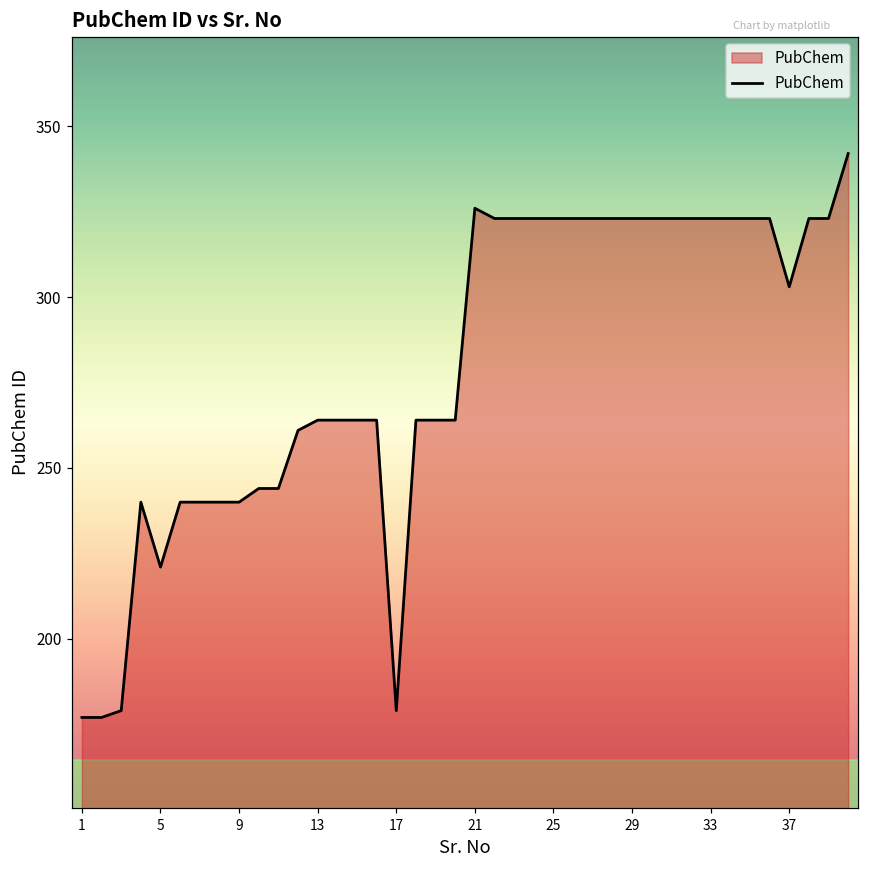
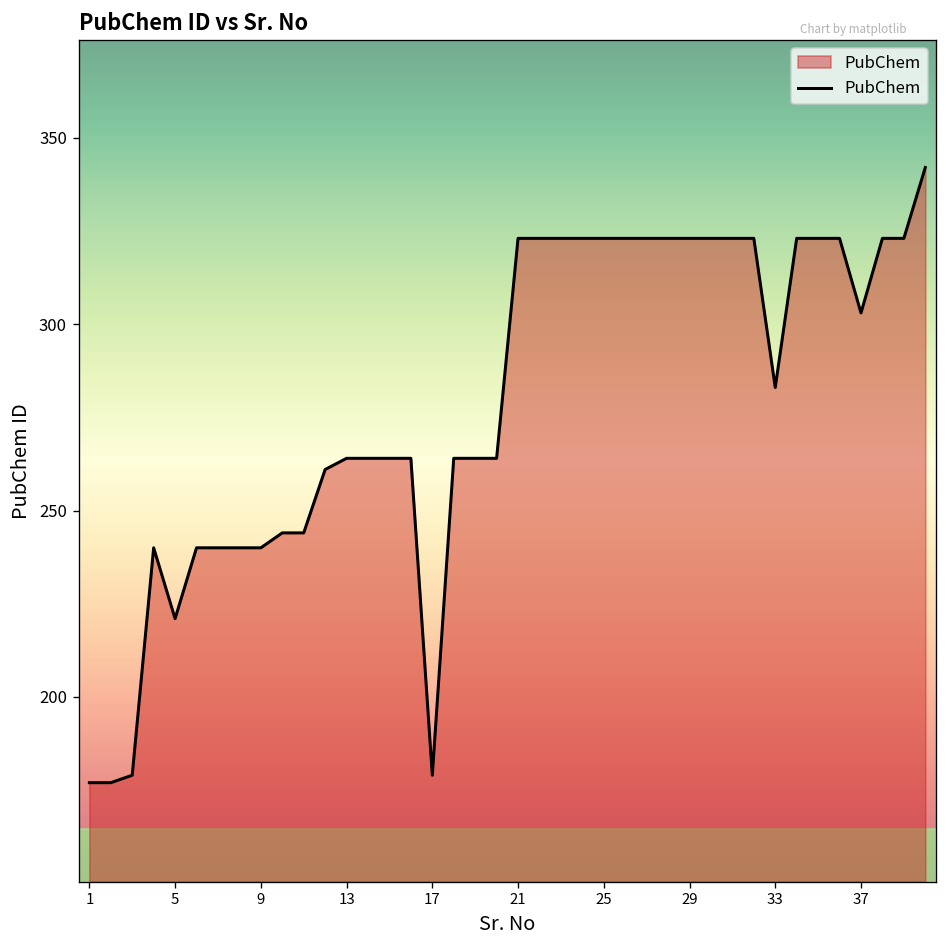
  {
    "1": 177,
    "5": 221,
    "9": 240,
    "13": 264,
    "17": 179,
-   "21": 326,
+   "21": 323,
    "25": 323,
    "29": 323,
-   "33": 323,
+   "33": 283,
    "37": 303
  }
